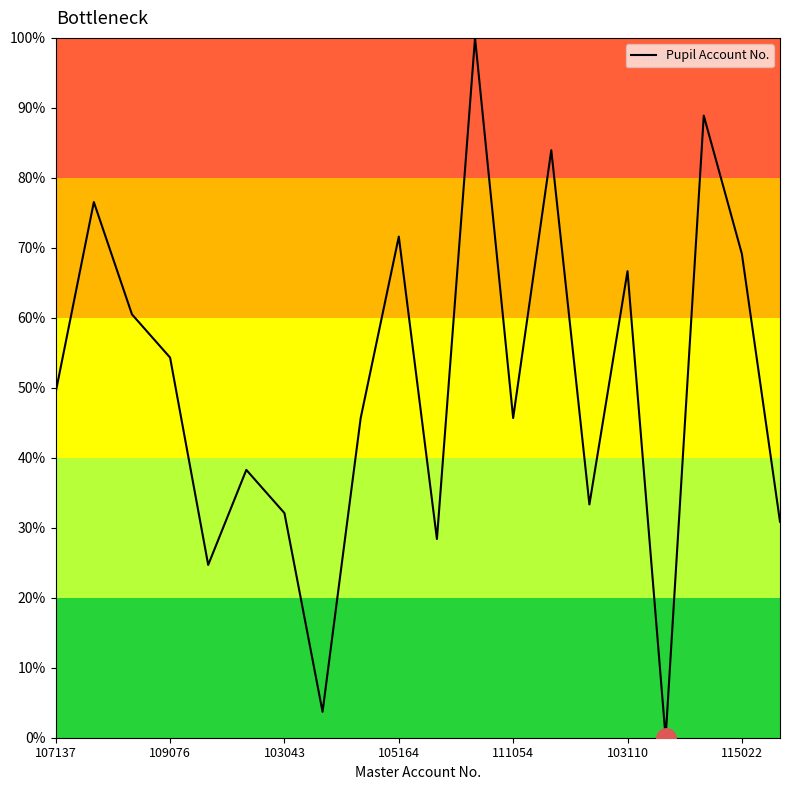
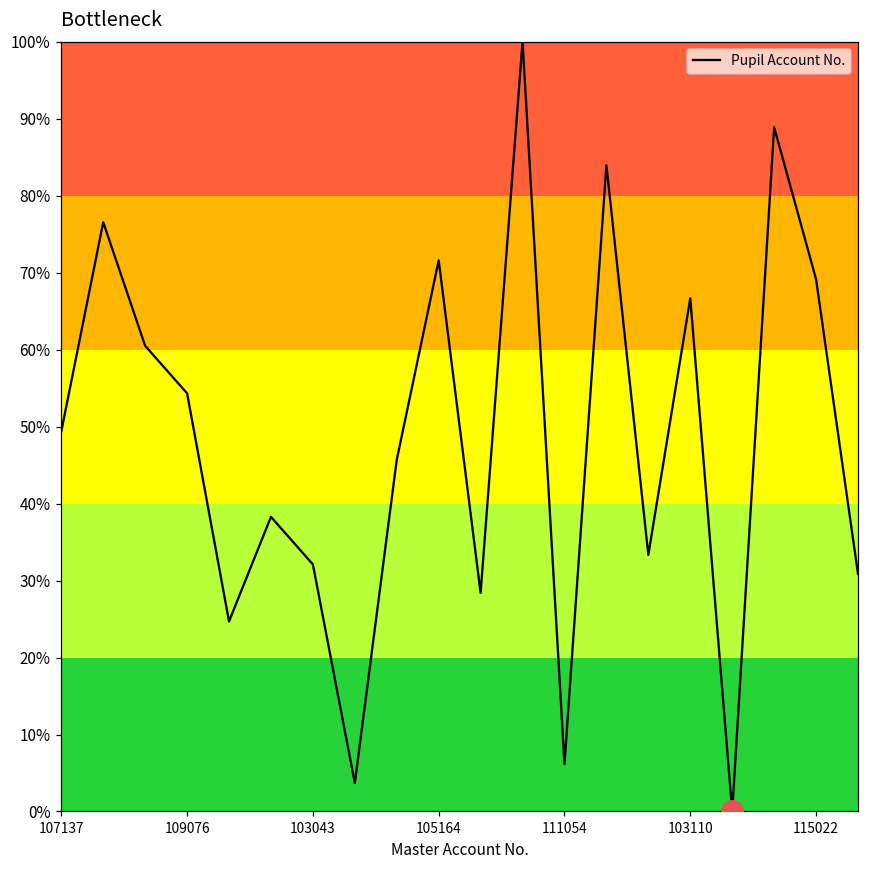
  {
    "Pupil Account No.": {
      "107137": "49%",
      "109076": "54%",
      "103043": "32%",
      "105164": "72%",
-     "111054": "46%",
+     "111054": "6%",
      "103110": "67%",
      "115022": "69%"
    }
  }
